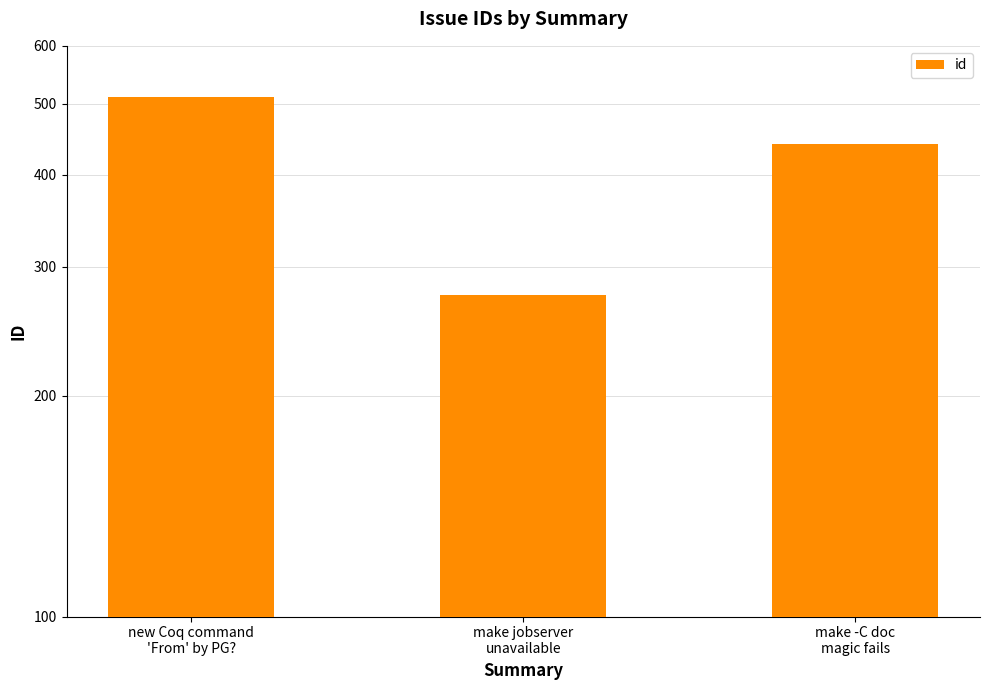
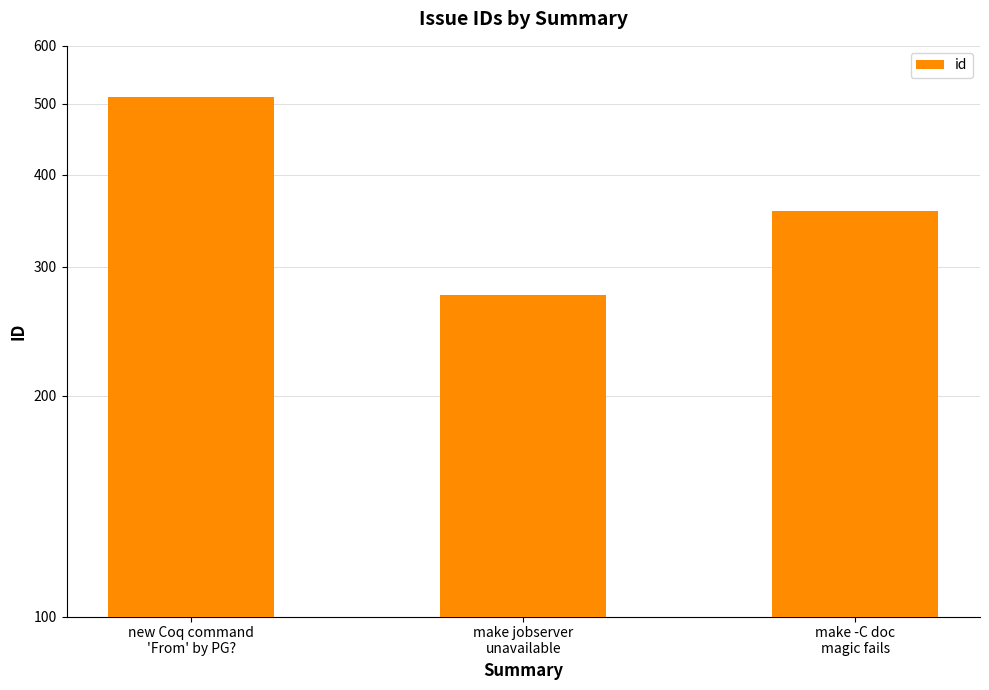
  {
    "new Coq command 'From' by PG?": 510,
    "make jobserver unavailable": 274,
-   "make -C doc magic fails": 440
+   "make -C doc magic fails": 360
  }
